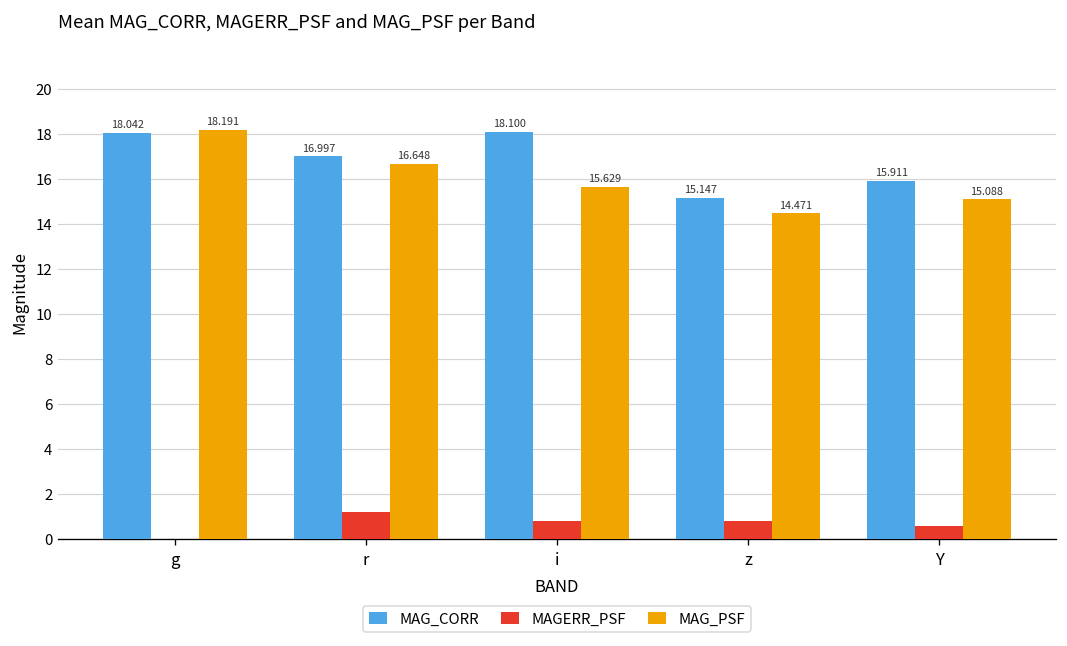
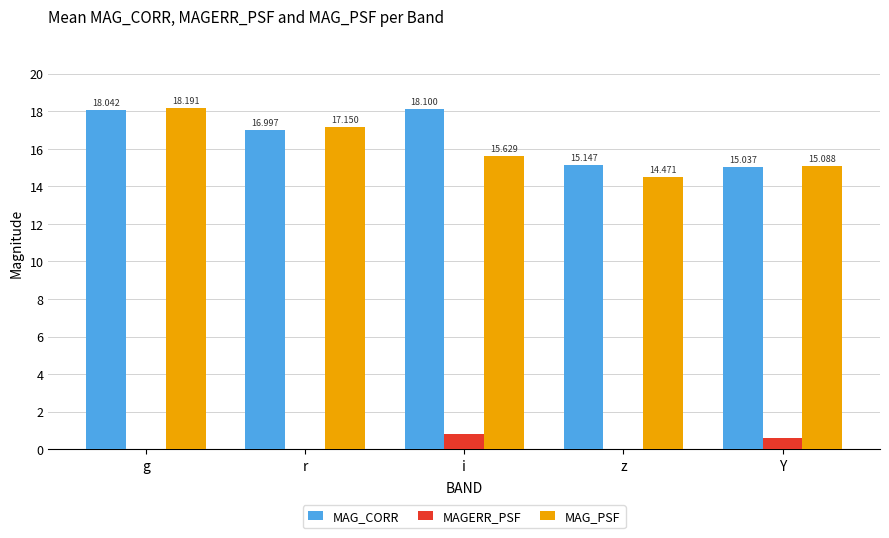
  {
    "MAG_CORR": {
      "g": 18.042,
      "r": 16.997,
      "i": 18.100,
      "z": 15.147,
-     "Y": 15.911
+     "Y": 15.037
    },
    "MAGERR_PSF": {
-     "r": 1.2,
+     "r": 0.0,
      "i": 0.8,
-     "z": 0.8,
+     "z": 0.0,
      "Y": 0.6
    },
    "MAG_PSF": {
      "g": 18.191,
-     "r": 16.648,
+     "r": 17.150,
      "i": 15.629,
      "z": 14.471,
      "Y": 15.088
    }
  }
